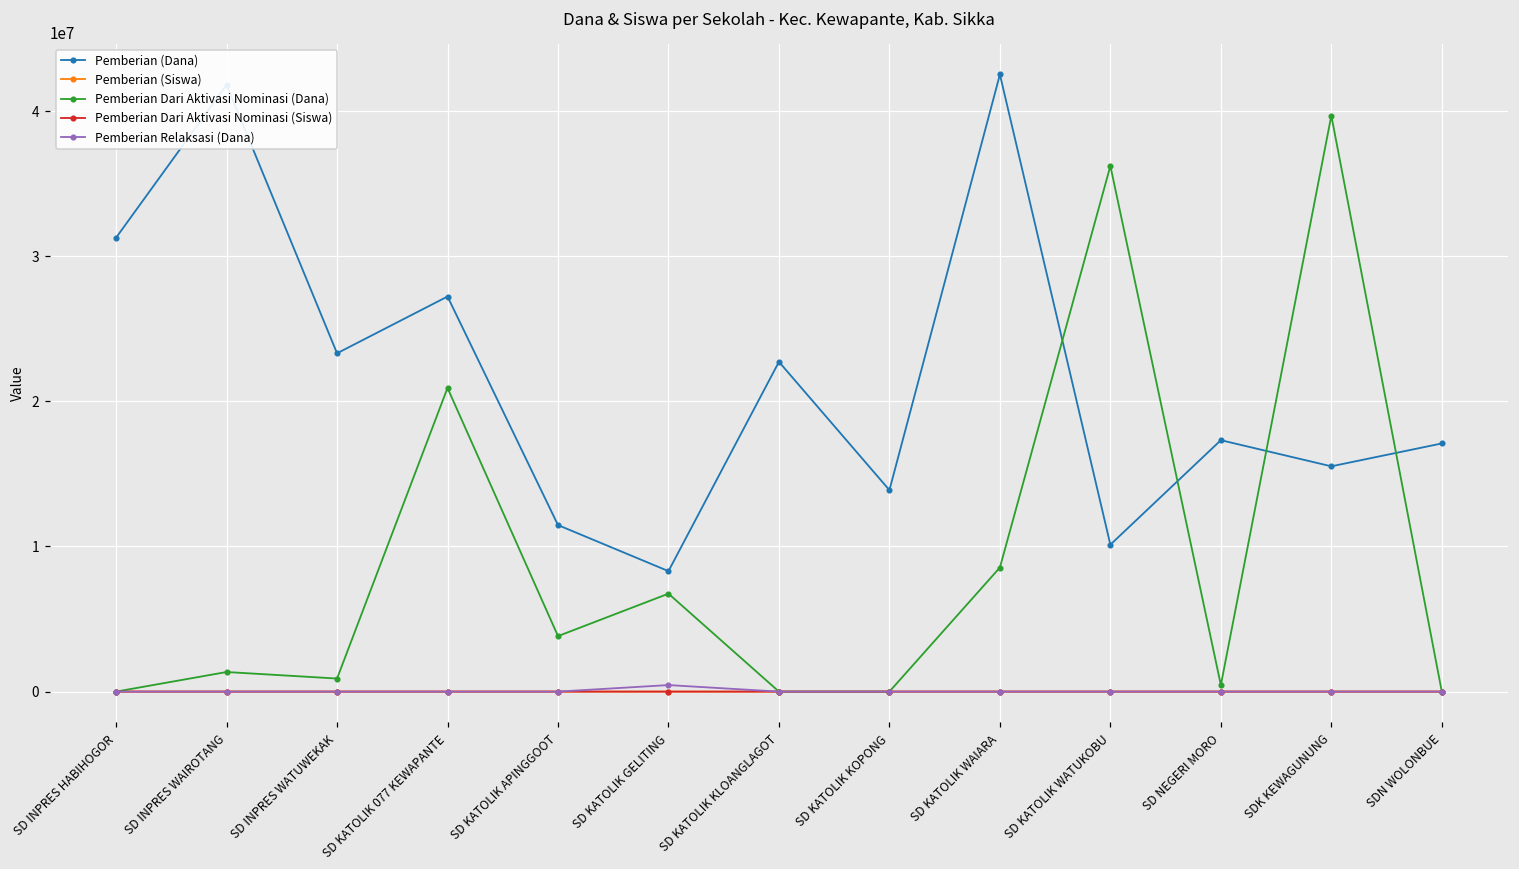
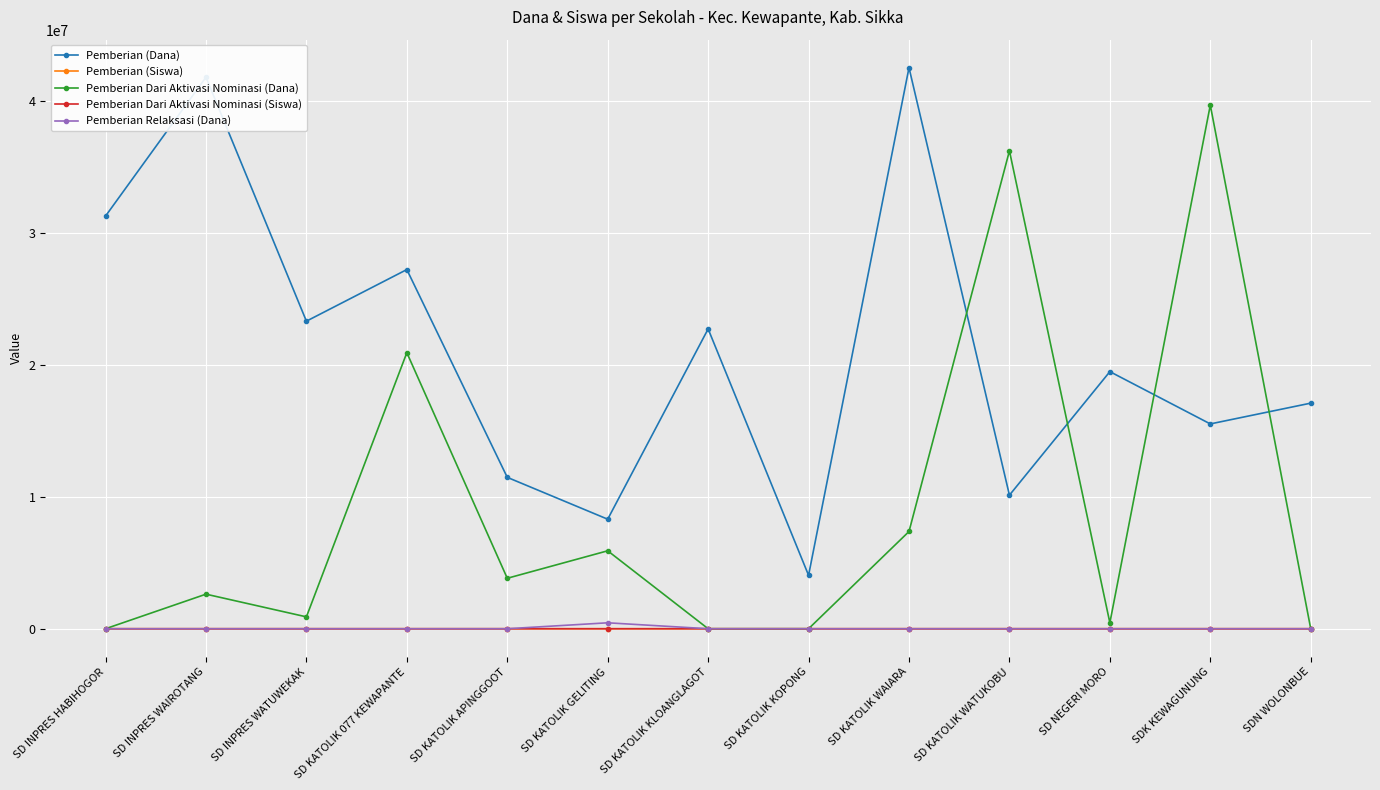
  {
    "Pemberian (Dana)": {
      "SD INPRES HABIHOGOR": 31300000,
      "SD INPRES WATUWEKAK": 23300000,
      "SD KATOLIK 077 KEWAPANTE": 27200000,
      "SD KATOLIK APINGGOOT": 11500000,
      "SD KATOLIK GELITING": 8300000,
      "SD KATOLIK KLOANGLAGOT": 22700000,
-     "SD KATOLIK KOPONG": 13900000,
+     "SD KATOLIK KOPONG": 4100000,
      "SD KATOLIK WAIARA": 42500000,
      "SD KATOLIK WATUKOBU": 10100000,
-     "SD NEGERI MORO": 17300000,
+     "SD NEGERI MORO": 19500000,
      "SDK KEWAGUNUNG": 15500000,
      "SDN WOLONBUE": 17100000
    },
    "Pemberian Dari Aktivasi Nominasi (Siswa)": {
      "SD KATOLIK GELITING": 0
    },
    "Pemberian Dari Aktivasi Nominasi (Dana)": {
-     "SD INPRES WAIROTANG": 1400000,
+     "SD INPRES WAIROTANG": 2600000,
      "SD INPRES WATUWEKAK": 900000,
      "SD KATOLIK 077 KEWAPANTE": 20900000,
      "SD KATOLIK APINGGOOT": 3800000,
-     "SD KATOLIK GELITING": 6800000,
-     "SD KATOLIK WAIARA": 8600000,
+     "SD KATOLIK GELITING": 5900000,
+     "SD KATOLIK WAIARA": 7400000,
      "SD KATOLIK WATUKOBU": 36200000,
      "SD NEGERI MORO": 500000,
      "SDK KEWAGUNUNG": 39700000
    },
    "Pemberian Relaksasi (Dana)": {
      "SD KATOLIK GELITING": 500000
    }
  }
